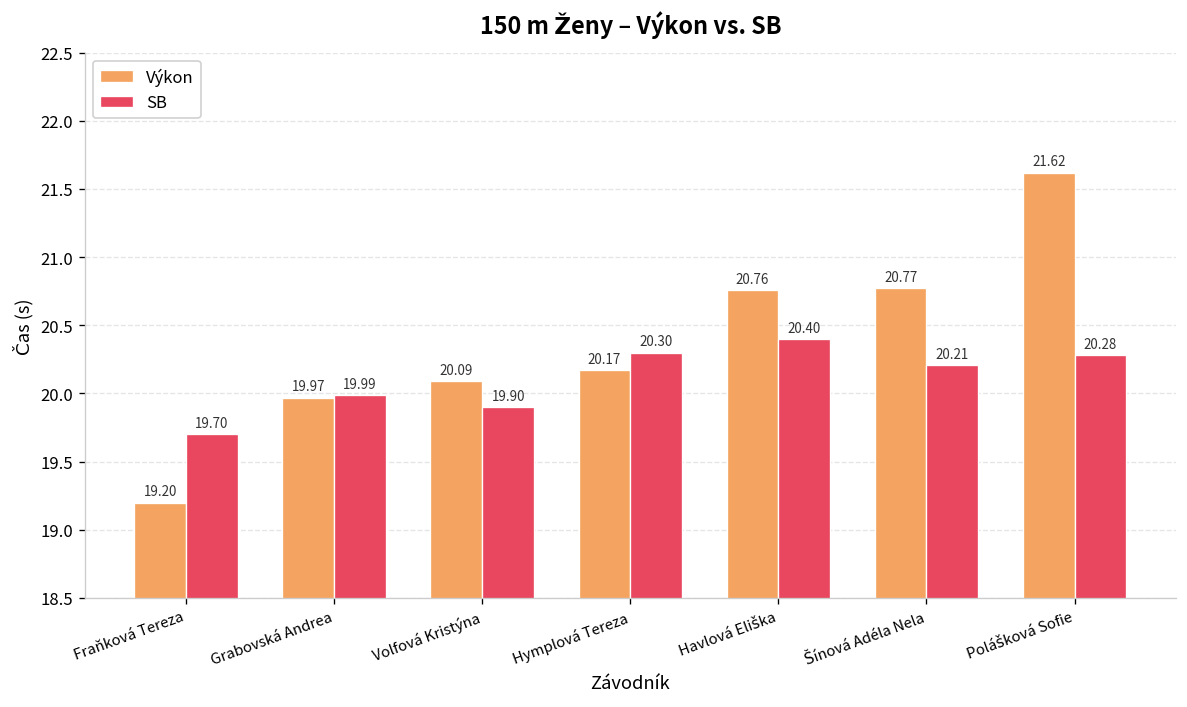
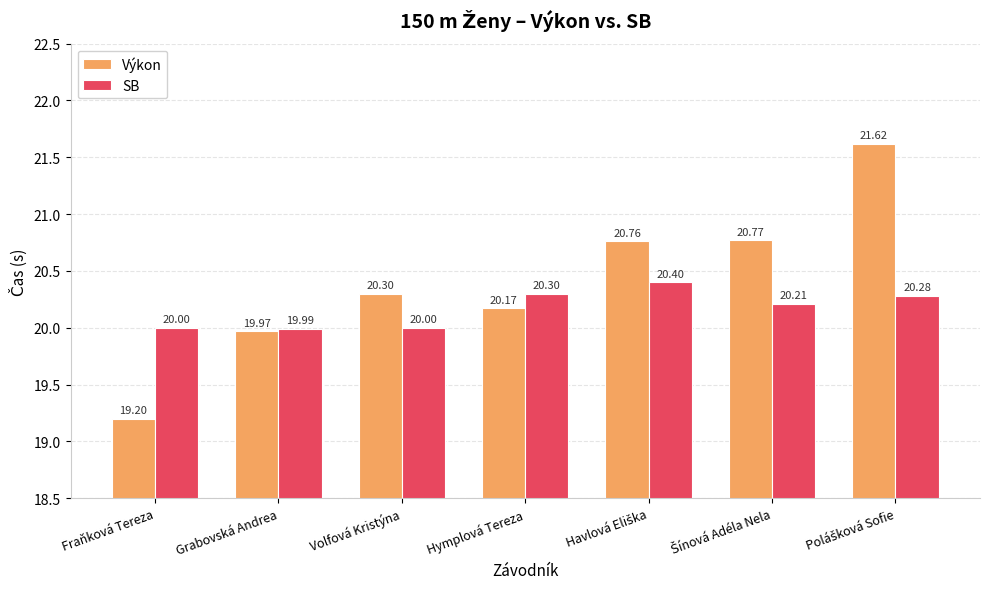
  {
    "Výkon": {
      "Fraňková Tereza": 19.20,
      "Grabovská Andrea": 19.97,
-     "Volfová Kristýna": 20.09,
+     "Volfová Kristýna": 20.30,
      "Hymplová Tereza": 20.17,
      "Havlová Eliška": 20.76,
      "Šínová Adéla Nela": 20.77,
      "Polášková Sofie": 21.62
    },
    "SB": {
-     "Fraňková Tereza": 19.70,
+     "Fraňková Tereza": 20.00,
      "Grabovská Andrea": 19.99,
-     "Volfová Kristýna": 19.90,
+     "Volfová Kristýna": 20.00,
      "Hymplová Tereza": 20.30,
      "Havlová Eliška": 20.40,
      "Šínová Adéla Nela": 20.21,
      "Polášková Sofie": 20.28
    }
  }
